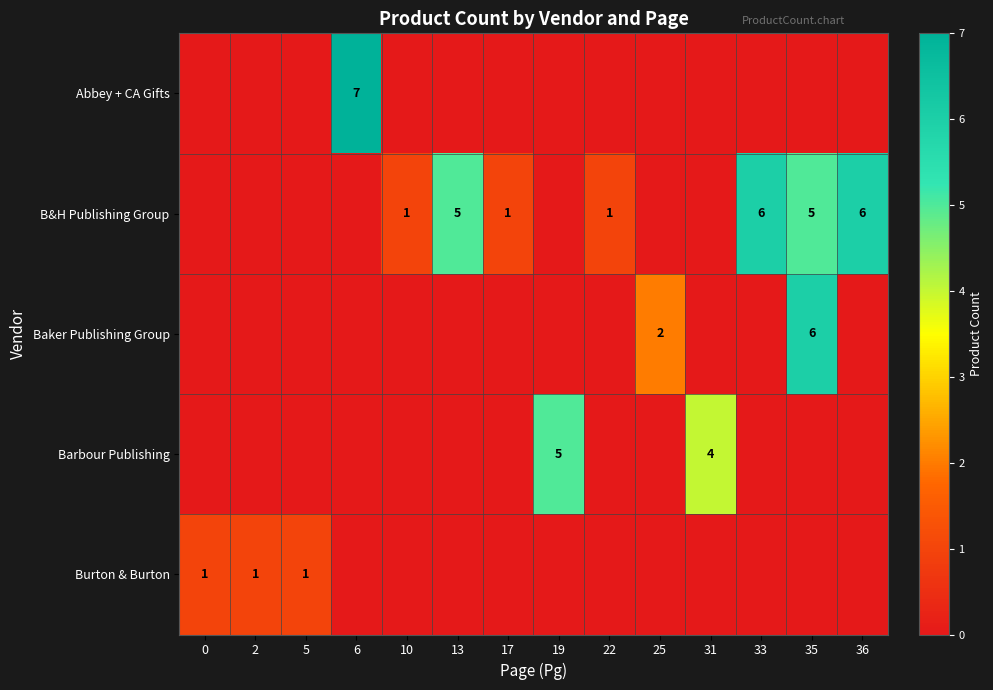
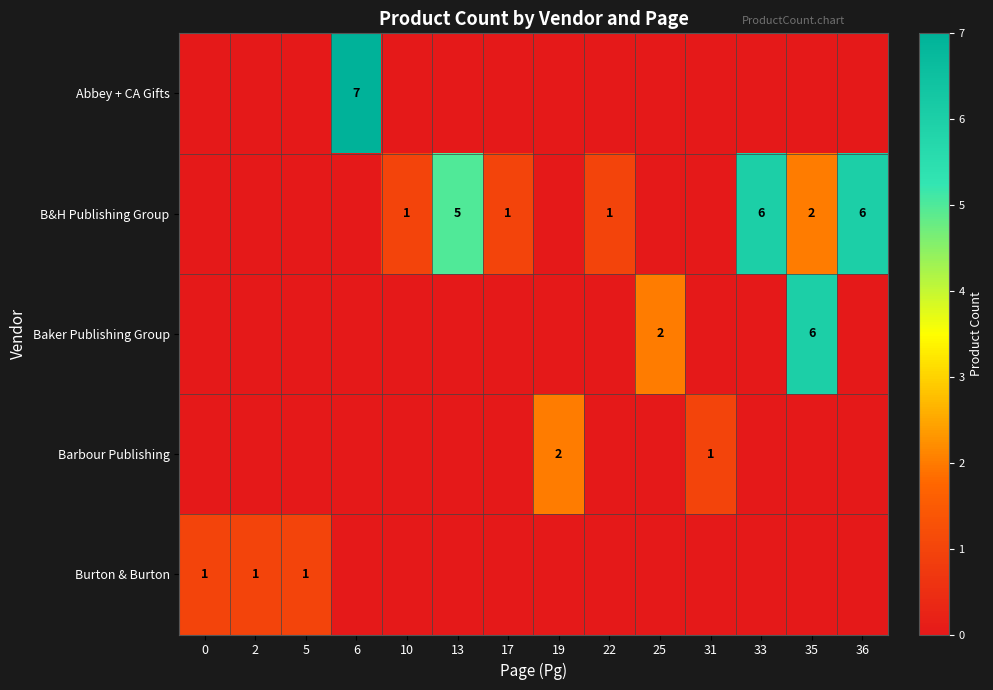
  {
    "Abbey + CA Gifts": {
      "6": 7
    },
    "B&H Publishing Group": {
      "10": 1,
      "13": 5,
      "17": 1,
      "22": 1,
      "33": 6,
-     "35": 5,
+     "35": 2,
      "36": 6
    },
    "Baker Publishing Group": {
      "25": 2,
      "35": 6
    },
    "Barbour Publishing": {
-     "19": 5,
-     "31": 4
+     "19": 2,
+     "31": 1
    },
    "Burton & Burton": {
      "0": 1,
      "2": 1,
      "5": 1
    }
  }
